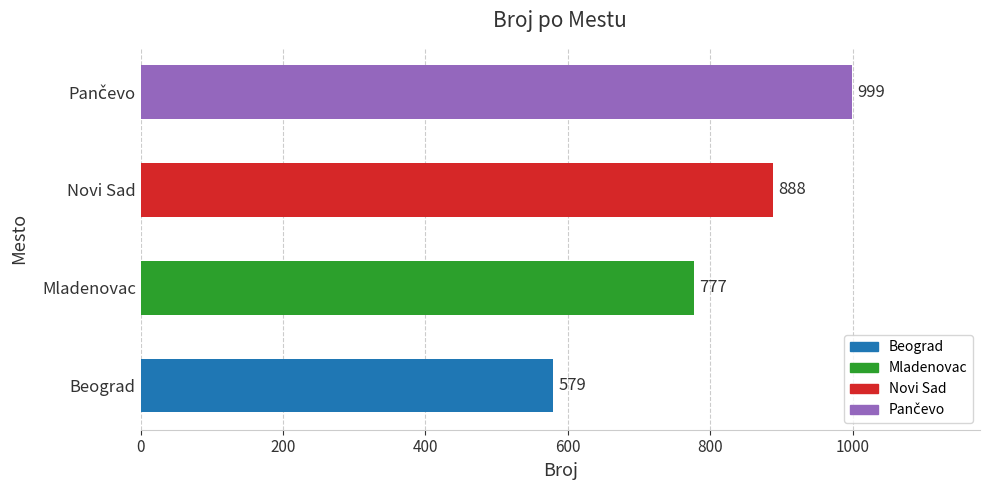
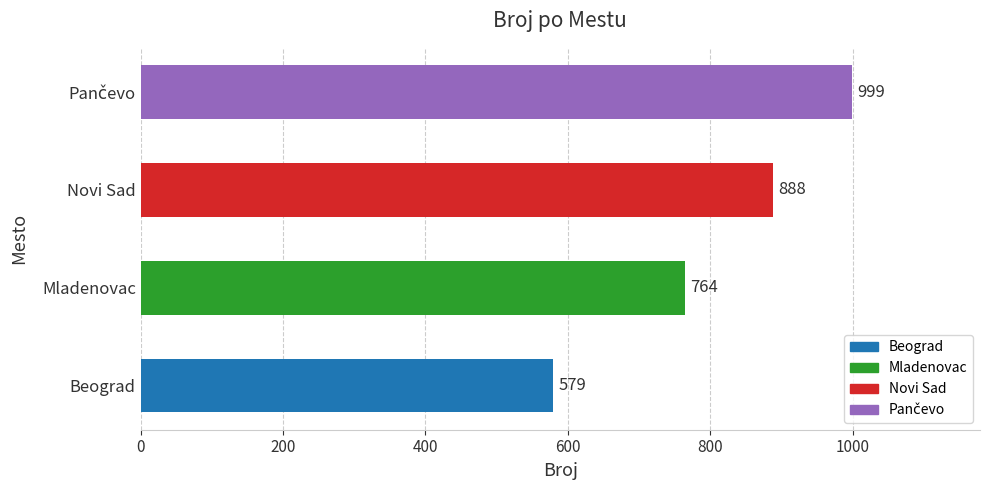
  {
    "Pančevo": 999,
    "Novi Sad": 888,
-   "Mladenovac": 777,
+   "Mladenovac": 764,
    "Beograd": 579
  }
